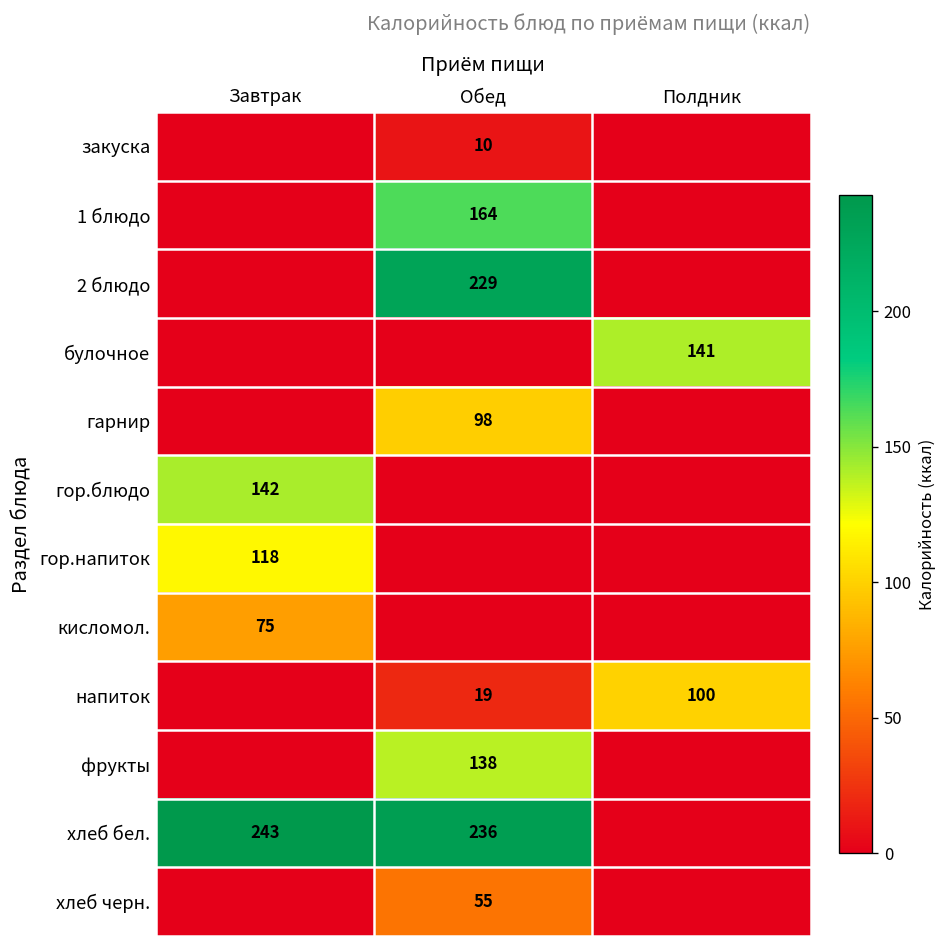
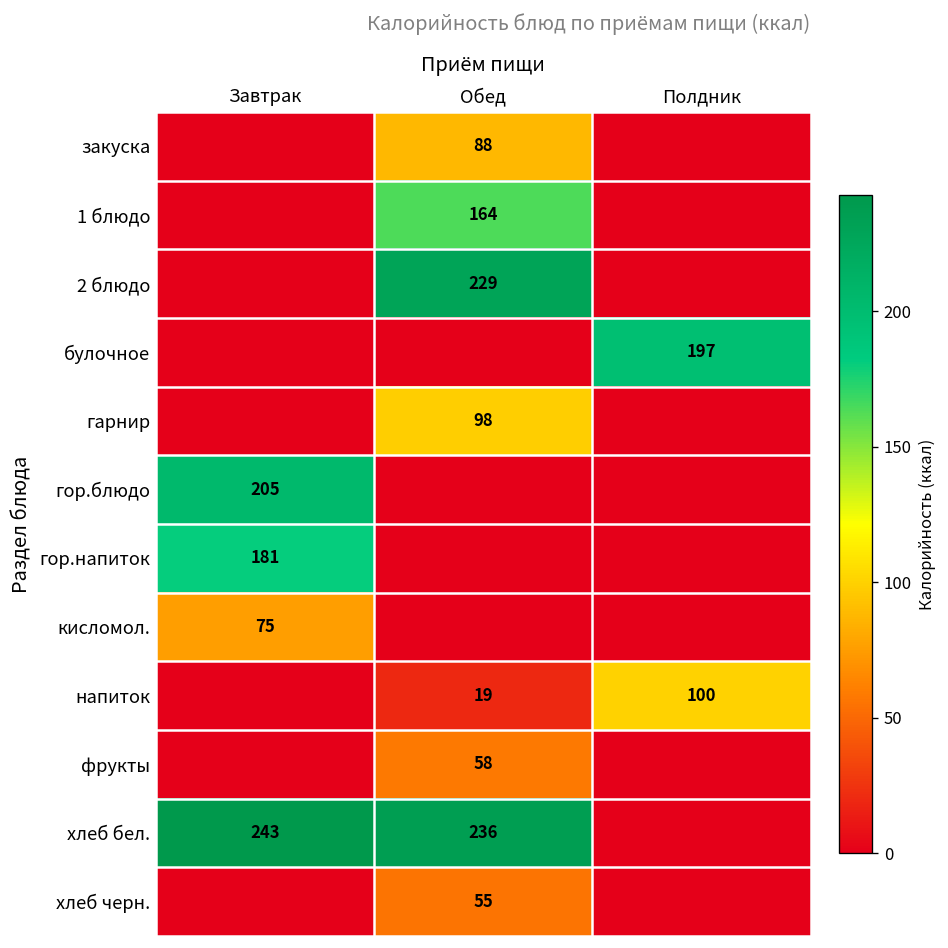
  {
    "закуска": {
-     "Обед": 10
+     "Обед": 88
    },
    "1 блюдо": {
      "Обед": 164
    },
    "2 блюдо": {
      "Обед": 229
    },
    "булочное": {
-     "Полдник": 141
+     "Полдник": 197
    },
    "гарнир": {
      "Обед": 98
    },
    "гор.блюдо": {
-     "Завтрак": 142
+     "Завтрак": 205
    },
    "гор.напиток": {
-     "Завтрак": 118
+     "Завтрак": 181
    },
    "кисломол.": {
      "Завтрак": 75
    },
    "напиток": {
      "Обед": 19,
      "Полдник": 100
    },
    "фрукты": {
-     "Обед": 138
+     "Обед": 58
    },
    "хлеб бел.": {
      "Завтрак": 243,
      "Обед": 236
    },
    "хлеб черн.": {
      "Обед": 55
    }
  }
